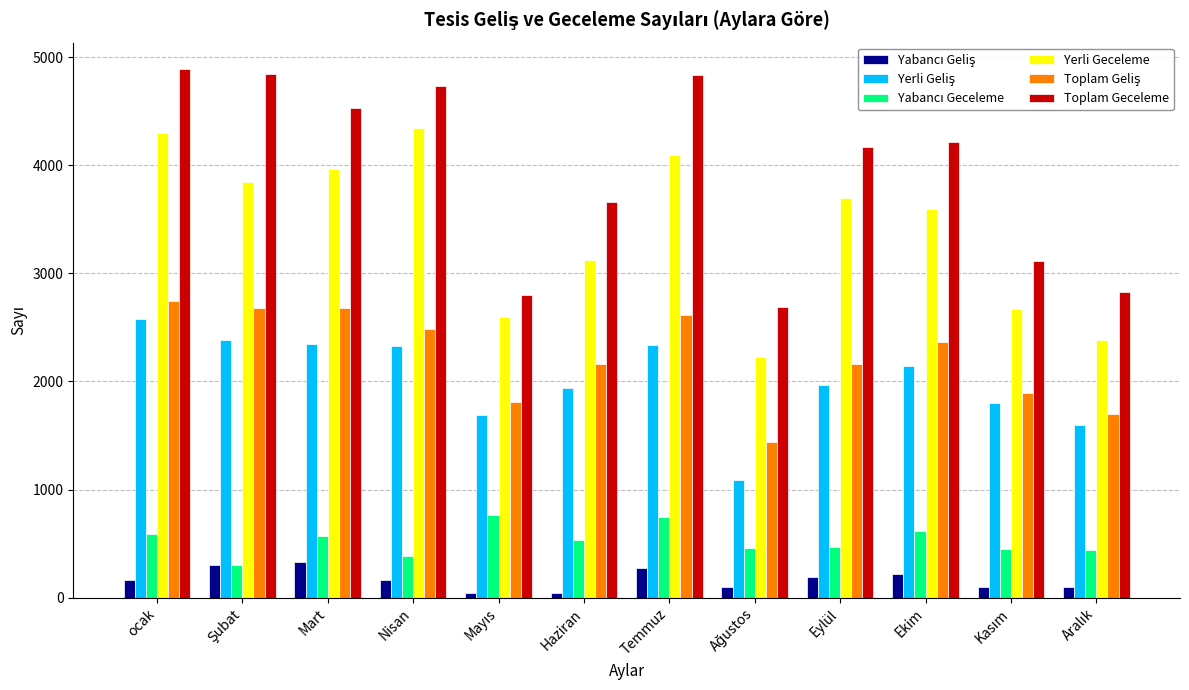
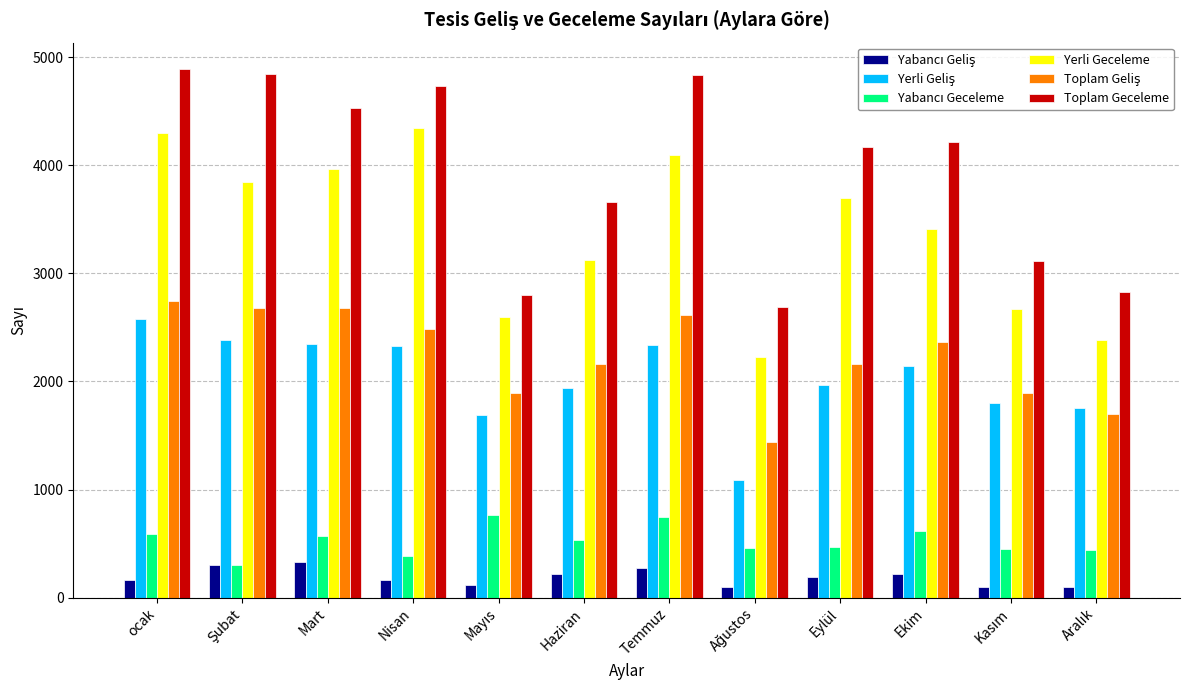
  {
    "Yabancı Geliş": {
      "ocak": 160,
      "Şubat": 300,
      "Mart": 330,
      "Nisan": 160,
-     "Mayıs": 50,
-     "Haziran": 40,
+     "Mayıs": 120,
+     "Haziran": 220,
      "Temmuz": 280,
      "Ağustos": 100,
      "Eylül": 190,
      "Ekim": 220,
      "Kasım": 100,
      "Aralık": 100
    },
    "Yerli Geliş": {
      "ocak": 2580,
      "Şubat": 2380,
      "Mart": 2340,
      "Nisan": 2330,
      "Mayıs": 1690,
      "Haziran": 1940,
      "Temmuz": 2330,
      "Ağustos": 1090,
      "Eylül": 1970,
      "Ekim": 2140,
      "Kasım": 1800,
-     "Aralık": 1600
+     "Aralık": 1750
    },
    "Yabancı Geceleme": {
      "ocak": 590,
      "Şubat": 300,
      "Mart": 570,
      "Nisan": 390,
      "Mayıs": 760,
      "Haziran": 540,
      "Temmuz": 750,
      "Ağustos": 460,
      "Eylül": 470,
      "Ekim": 620,
      "Kasım": 450,
      "Aralık": 450
    },
    "Yerli Geceleme": {
      "ocak": 4300,
      "Şubat": 3840,
      "Mart": 3960,
      "Nisan": 4350,
      "Mayıs": 2600,
      "Haziran": 3130,
      "Temmuz": 4090,
      "Ağustos": 2230,
      "Eylül": 3700,
-     "Ekim": 3600,
+     "Ekim": 3410,
      "Kasım": 2670,
      "Aralık": 2390
    },
    "Toplam Geliş": {
      "ocak": 2740,
      "Şubat": 2680,
      "Mart": 2680,
      "Nisan": 2490,
-     "Mayıs": 1810,
+     "Mayıs": 1890,
      "Haziran": 2160,
      "Temmuz": 2610,
      "Ağustos": 1440,
      "Eylül": 2160,
      "Ekim": 2370,
      "Kasım": 1890,
      "Aralık": 1700
    },
    "Toplam Geceleme": {
      "ocak": 4890,
      "Şubat": 4840,
      "Mart": 4530,
      "Nisan": 4740,
      "Mayıs": 2800,
      "Haziran": 3660,
      "Temmuz": 4840,
      "Ağustos": 2690,
      "Eylül": 4170,
      "Ekim": 4210,
      "Kasım": 3120,
      "Aralık": 2830
    }
  }
